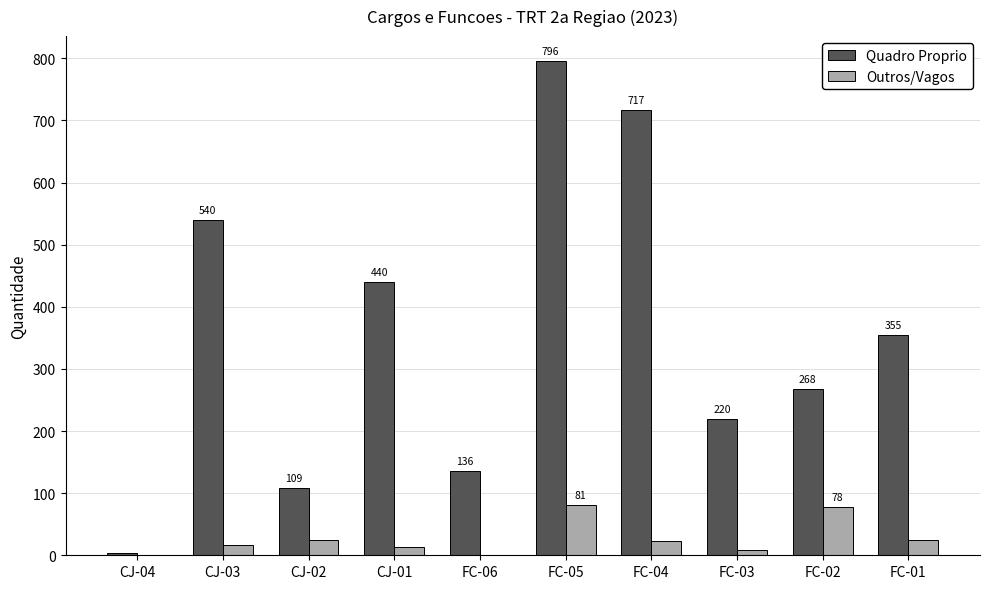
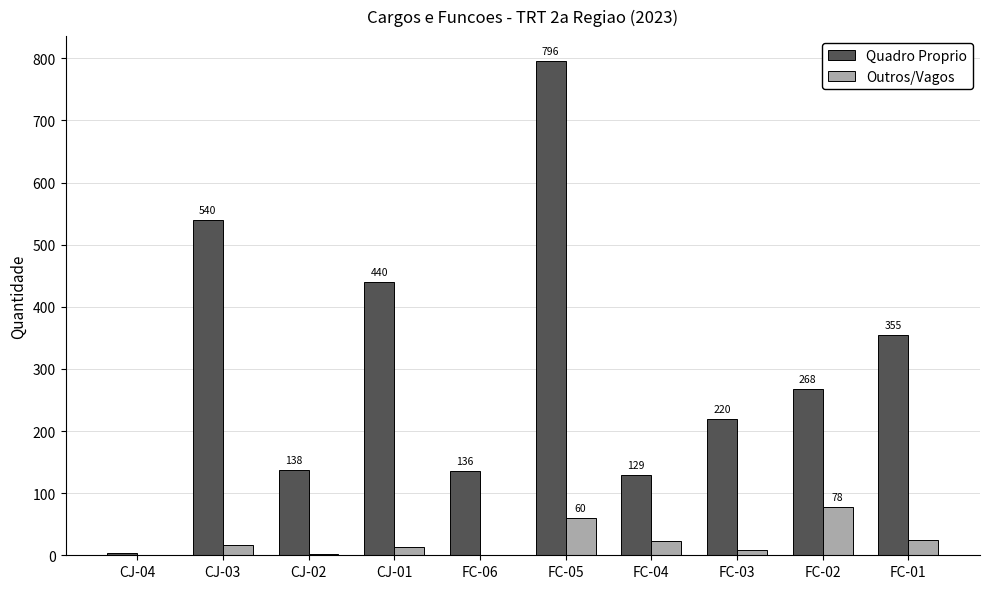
  {
    "Quadro Proprio": {
      "CJ-03": 540,
-     "CJ-02": 109,
+     "CJ-02": 138,
      "CJ-01": 440,
      "FC-06": 136,
      "FC-05": 796,
-     "FC-04": 717,
+     "FC-04": 129,
      "FC-03": 220,
      "FC-02": 268,
      "FC-01": 355
    },
    "Outros/Vagos": {
-     "CJ-02": 20,
-     "FC-05": 81,
+     "CJ-02": 0,
+     "FC-05": 60,
      "FC-02": 78
    }
  }
